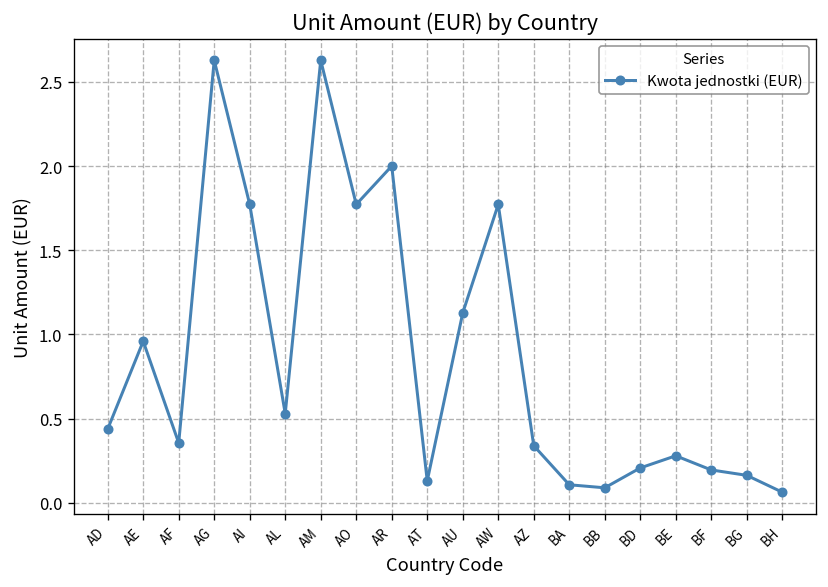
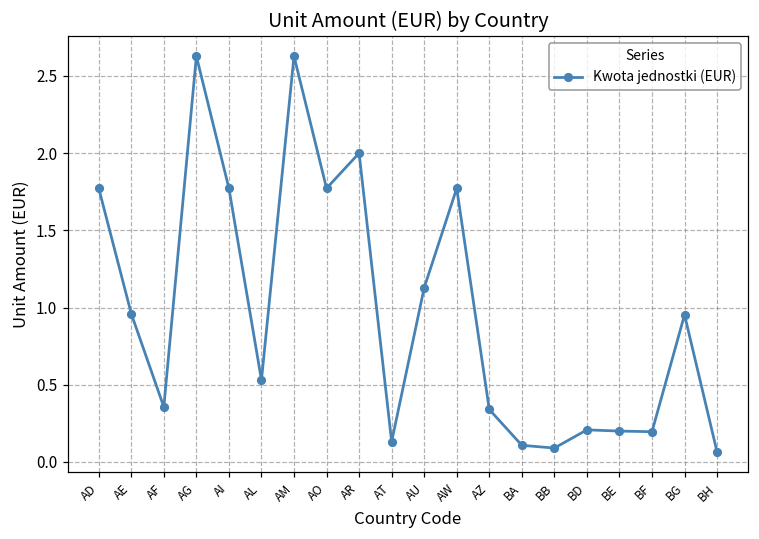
  {
-   "AD": 0.44,
+   "AD": 1.77,
    "AE": 0.96,
    "AF": 0.36,
    "AG": 2.63,
    "AI": 1.77,
    "AL": 0.53,
    "AM": 2.63,
    "AO": 1.77,
    "AR": 2.00,
    "AT": 0.13,
    "AU": 1.13,
    "AW": 1.77,
    "AZ": 0.34,
    "BA": 0.11,
    "BB": 0.09,
    "BD": 0.21,
-   "BE": 0.28,
+   "BE": 0.20,
    "BF": 0.20,
-   "BG": 0.16,
+   "BG": 0.95,
    "BH": 0.06
  }
